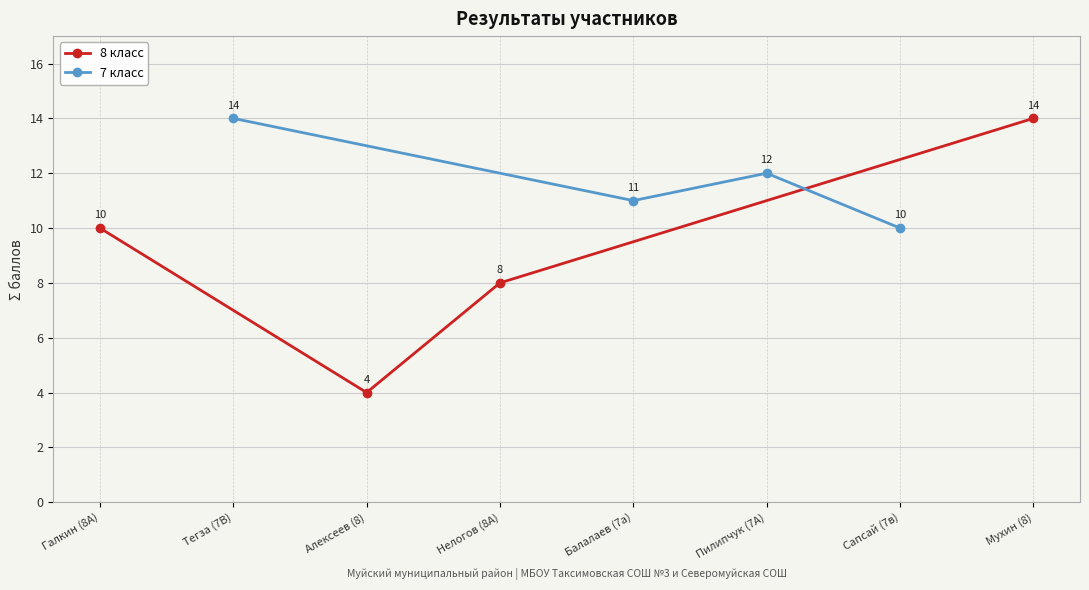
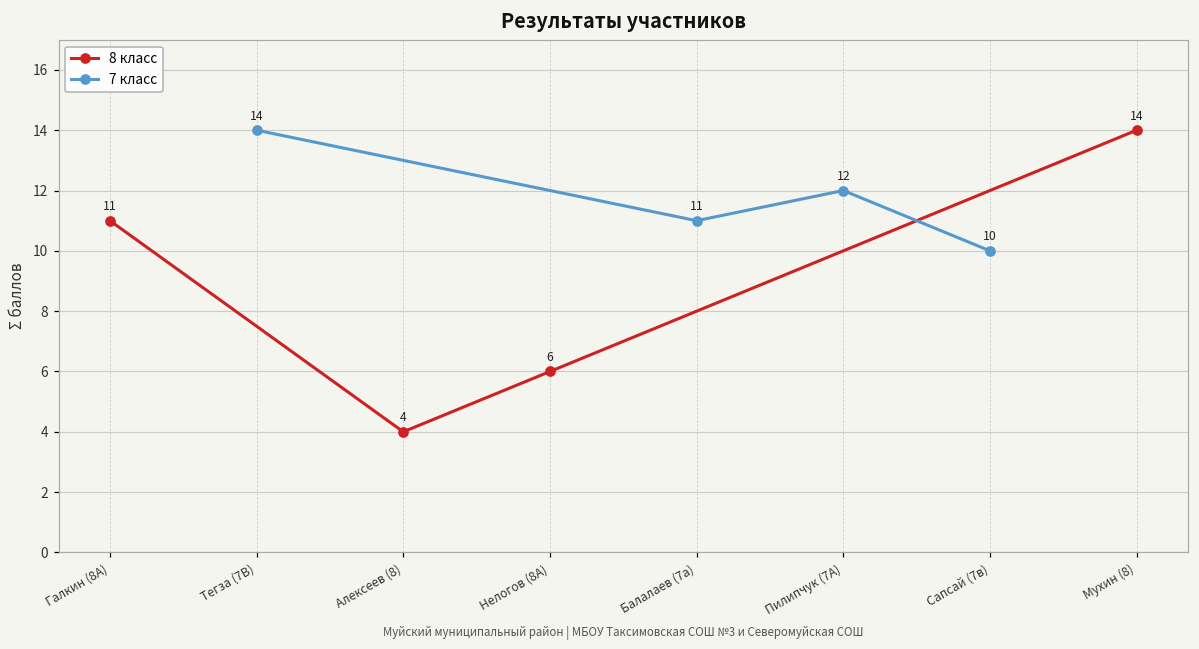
  {
    "8 класс": {
-     "Галкин (8А)": 10,
+     "Галкин (8А)": 11,
      "Алексеев (8)": 4,
-     "Нелогов (8А)": 8,
+     "Нелогов (8А)": 6,
      "Мухин (8)": 14
    },
    "7 класс": {
      "Тегза (7В)": 14,
      "Балалаев (7а)": 11,
      "Пилипчук (7А)": 12,
      "Сапсай (7в)": 10
    }
  }
